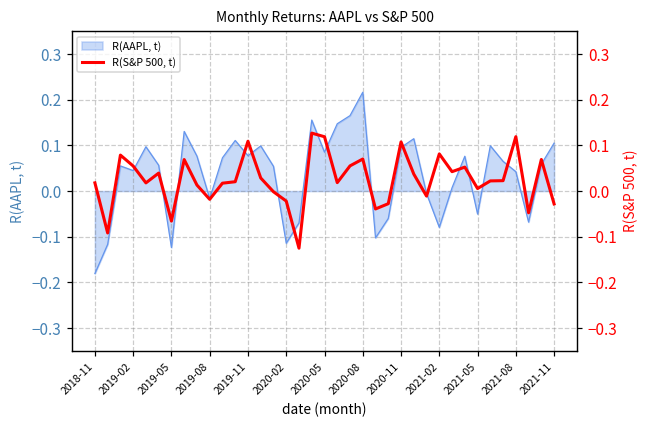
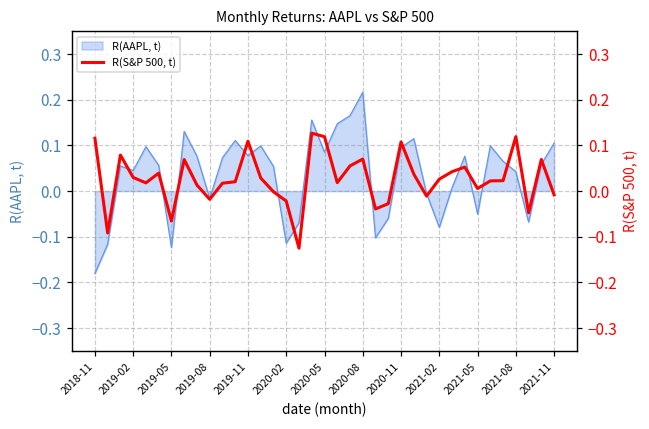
  {
    "R(S&P 500, t)": {
-     "2018-11": 0.02,
-     "2019-02": 0.05,
+     "2018-11": 0.12,
+     "2019-02": 0.03,
      "2019-05": -0.07,
      "2019-08": -0.02,
      "2019-11": 0.11,
      "2020-02": -0.02,
      "2020-05": 0.12,
      "2020-08": 0.07,
      "2020-11": 0.11,
-     "2021-02": 0.08,
+     "2021-02": 0.03,
      "2021-05": 0.01,
      "2021-08": 0.12,
-     "2021-11": -0.03
+     "2021-11": -0.01
    }
  }
